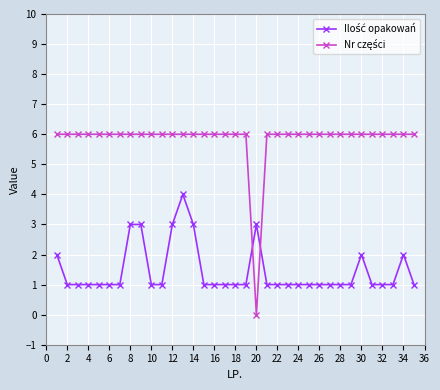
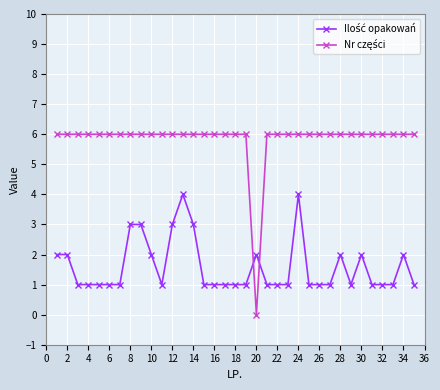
  {
    "Ilość opakowań": {
-     "2": 1,
+     "2": 2,
      "4": 1,
      "6": 1,
      "8": 3,
-     "10": 1,
+     "10": 2,
      "12": 3,
      "14": 3,
      "16": 1,
      "18": 1,
-     "20": 3,
+     "20": 2,
      "22": 1,
-     "24": 1,
+     "24": 4,
      "26": 1,
-     "28": 1,
+     "28": 2,
      "30": 2,
      "32": 1,
      "34": 2
    },
    "Nr części": {
      "2": 6,
      "4": 6,
      "6": 6,
      "8": 6,
      "10": 6,
      "12": 6,
      "14": 6,
      "16": 6,
      "18": 6,
      "20": 0,
      "22": 6,
      "24": 6,
      "26": 6,
      "28": 6,
      "30": 6,
      "32": 6,
      "34": 6
    }
  }
